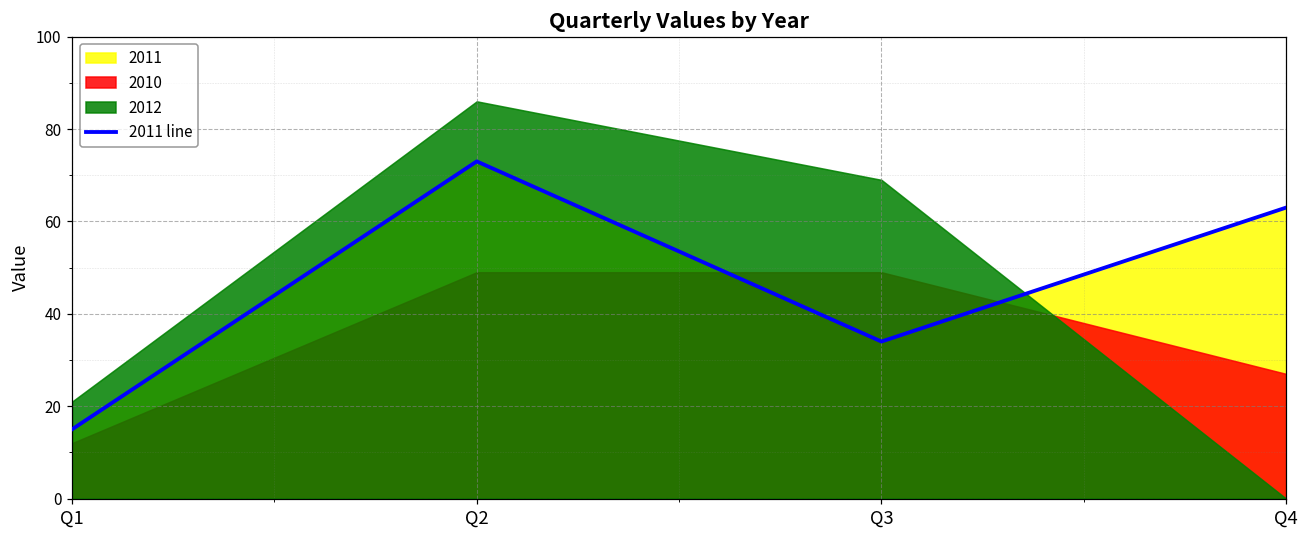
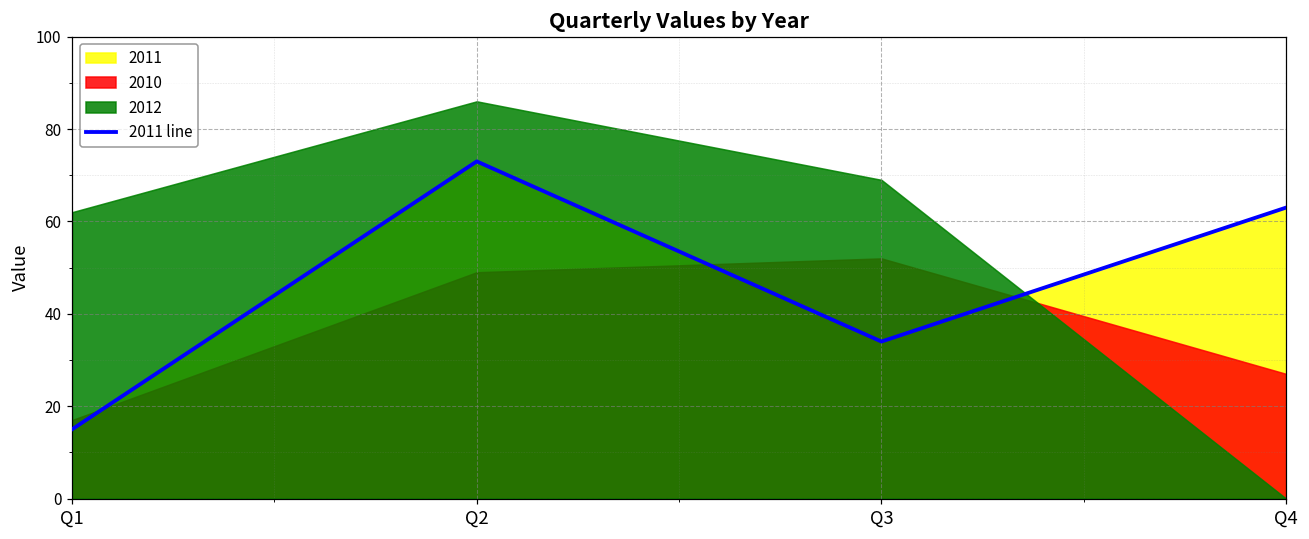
  {
    "2011": {
      "Q1": 15,
      "Q2": 73,
      "Q3": 34,
      "Q4": 63
    },
    "2010": {
-     "Q1": 12,
+     "Q1": 17,
      "Q2": 49,
-     "Q3": 49,
+     "Q3": 52,
      "Q4": 27
    },
    "2012": {
-     "Q1": 21,
+     "Q1": 62,
      "Q2": 86,
      "Q3": 69,
      "Q4": 0
    }
  }
